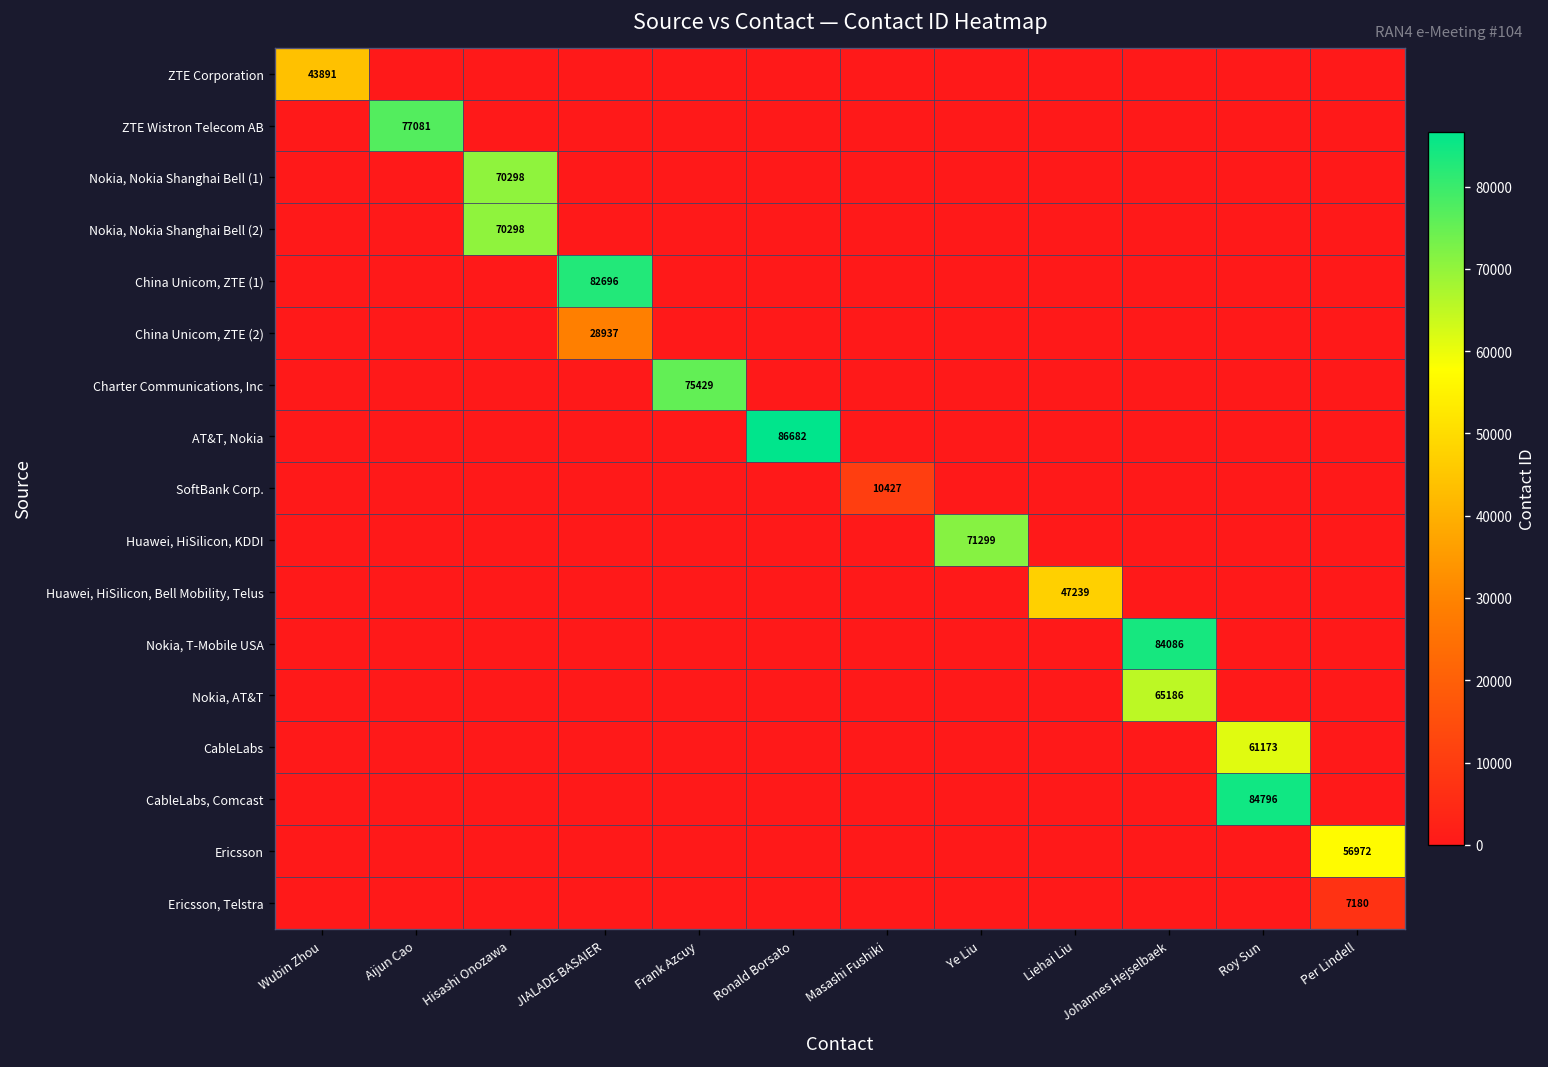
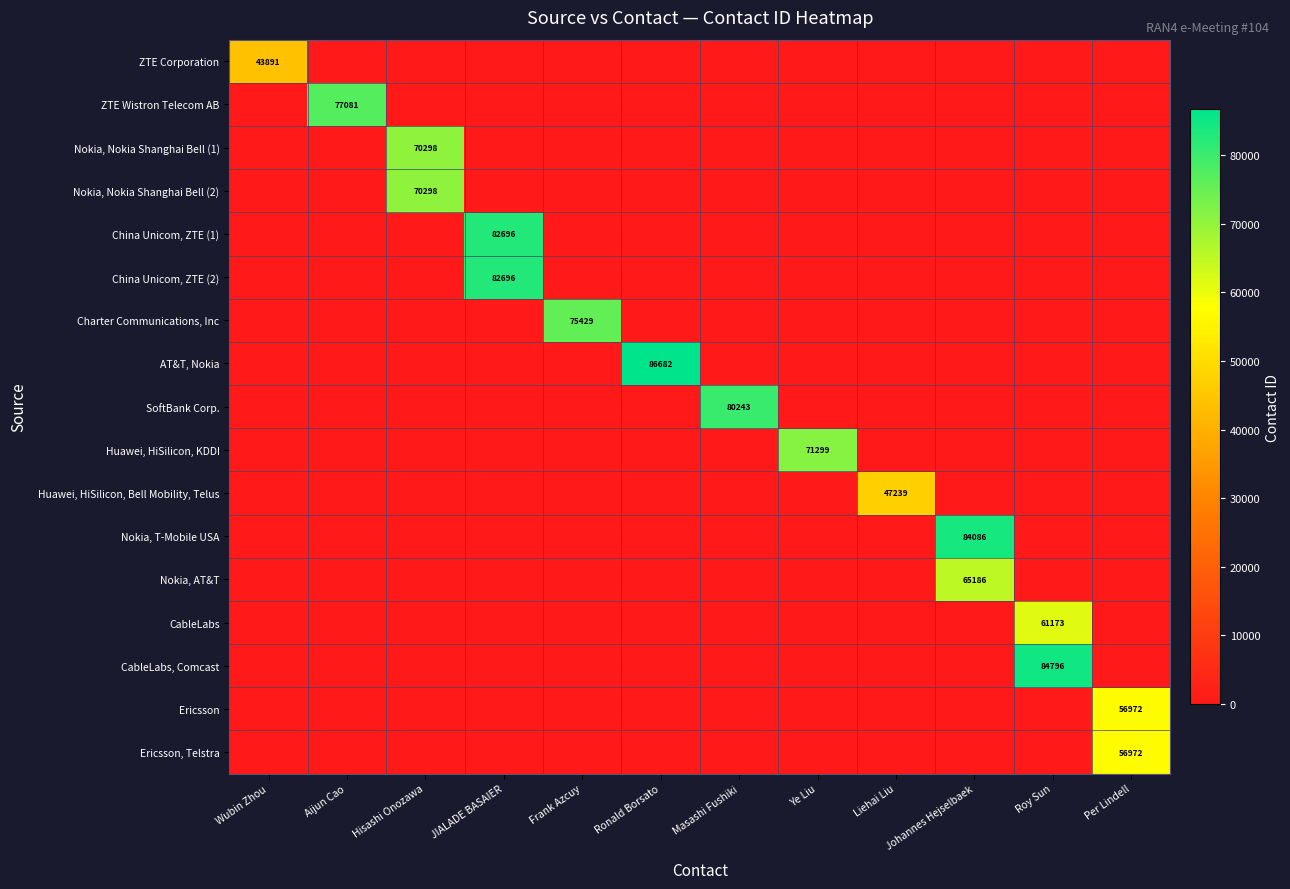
  {
    "ZTE Corporation": {
      "Wubin Zhou": 43891
    },
    "ZTE Wistron Telecom AB": {
      "Aijun Cao": 77081
    },
    "Nokia, Nokia Shanghai Bell (1)": {
      "Hisashi Onozawa": 70298
    },
    "Nokia, Nokia Shanghai Bell (2)": {
      "Hisashi Onozawa": 70298
    },
    "China Unicom, ZTE (1)": {
      "JIALADE BASAIER": 82696
    },
    "China Unicom, ZTE (2)": {
-     "JIALADE BASAIER": 28937
+     "JIALADE BASAIER": 82696
    },
    "Charter Communications, Inc": {
      "Frank Azcuy": 75429
    },
    "AT&T, Nokia": {
      "Ronald Borsato": 86682
    },
    "SoftBank Corp.": {
-     "Masashi Fushiki": 10427
+     "Masashi Fushiki": 80243
    },
    "Huawei, HiSilicon, KDDI": {
      "Ye Liu": 71299
    },
    "Huawei, HiSilicon, Bell Mobility, Telus": {
      "Liehai Liu": 47239
    },
    "Nokia, T-Mobile USA": {
      "Johannes Hejselbaek": 84086
    },
    "Nokia, AT&T": {
      "Johannes Hejselbaek": 65186
    },
    "CableLabs": {
      "Roy Sun": 61173
    },
    "CableLabs, Comcast": {
      "Roy Sun": 84796
    },
    "Ericsson": {
      "Per Lindell": 56972
    },
    "Ericsson, Telstra": {
-     "Per Lindell": 7180
+     "Per Lindell": 56972
    }
  }
